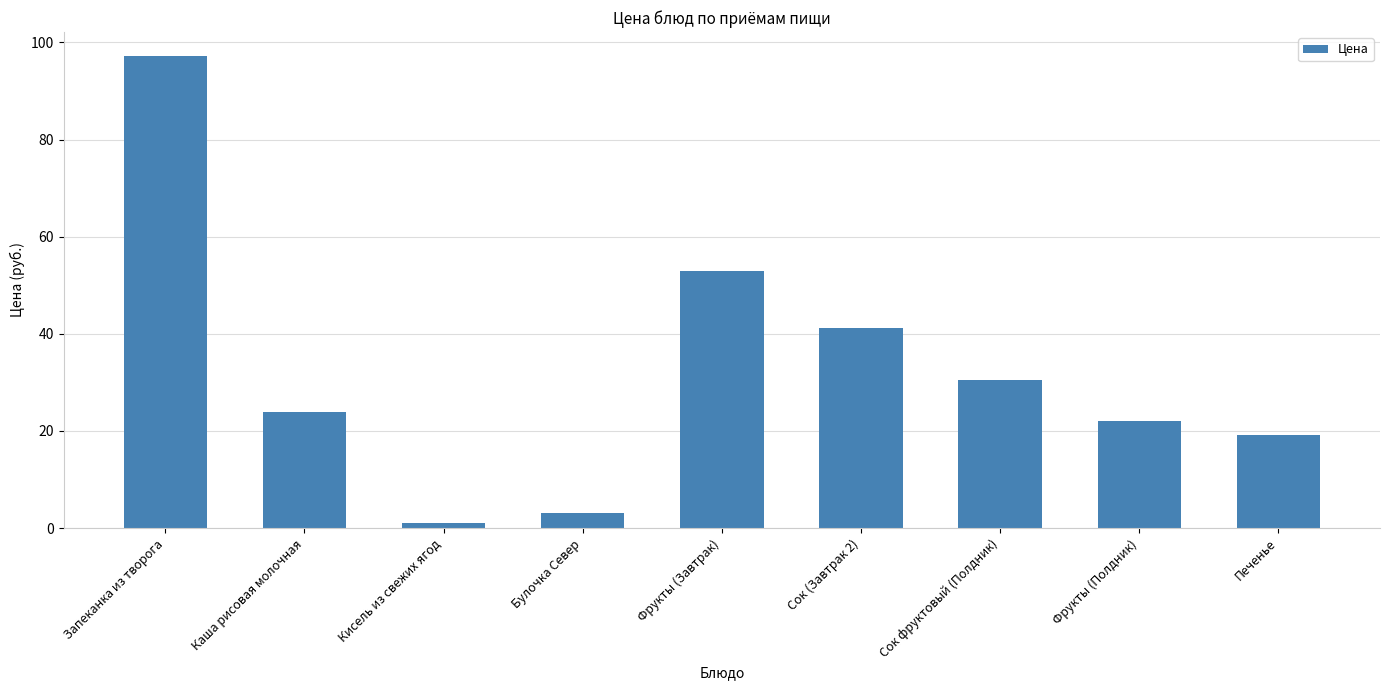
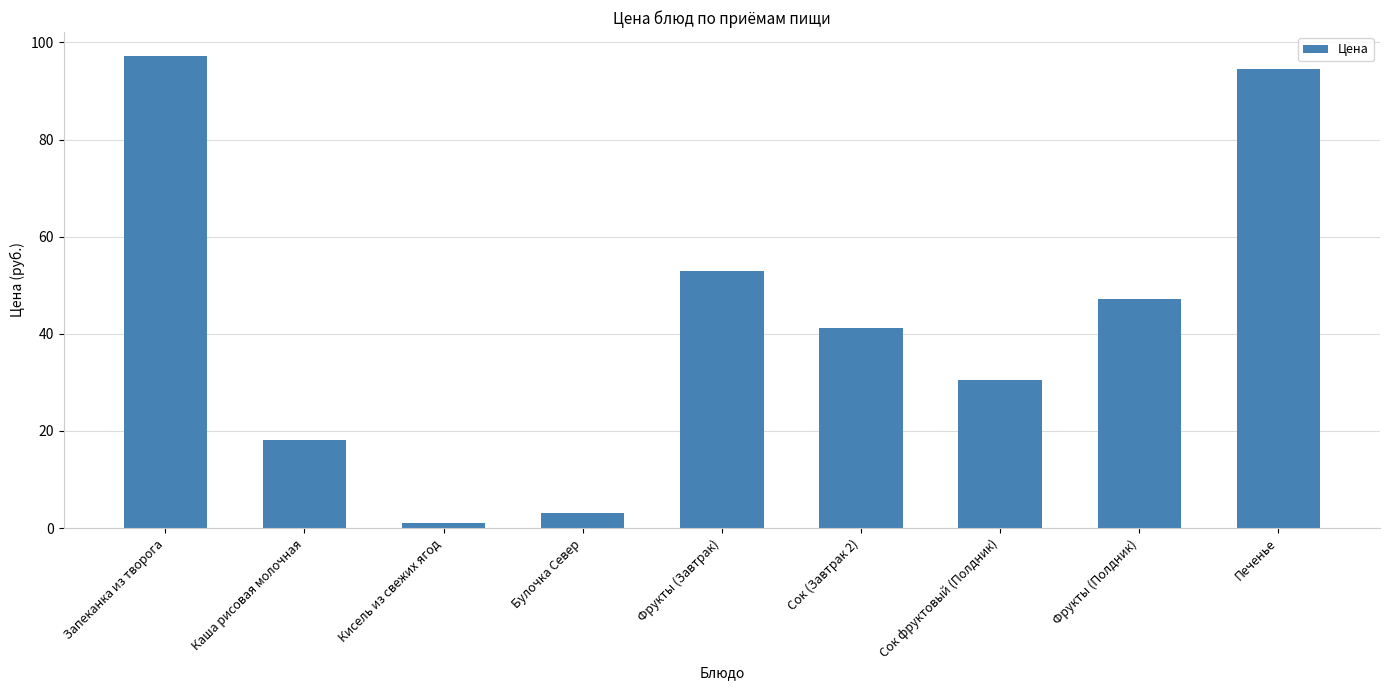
  {
    "Запеканка из творога": 97,
-   "Каша рисовая молочная": 24,
+   "Каша рисовая молочная": 18,
    "Кисель из свежих ягод": 1,
    "Булочка Север": 3,
    "Фрукты (Завтрак)": 53,
    "Сок (Завтрак 2)": 41,
    "Сок фруктовый (Полдник)": 31,
-   "Фрукты (Полдник)": 22,
-   "Печенье": 19
+   "Фрукты (Полдник)": 47,
+   "Печенье": 94
  }
